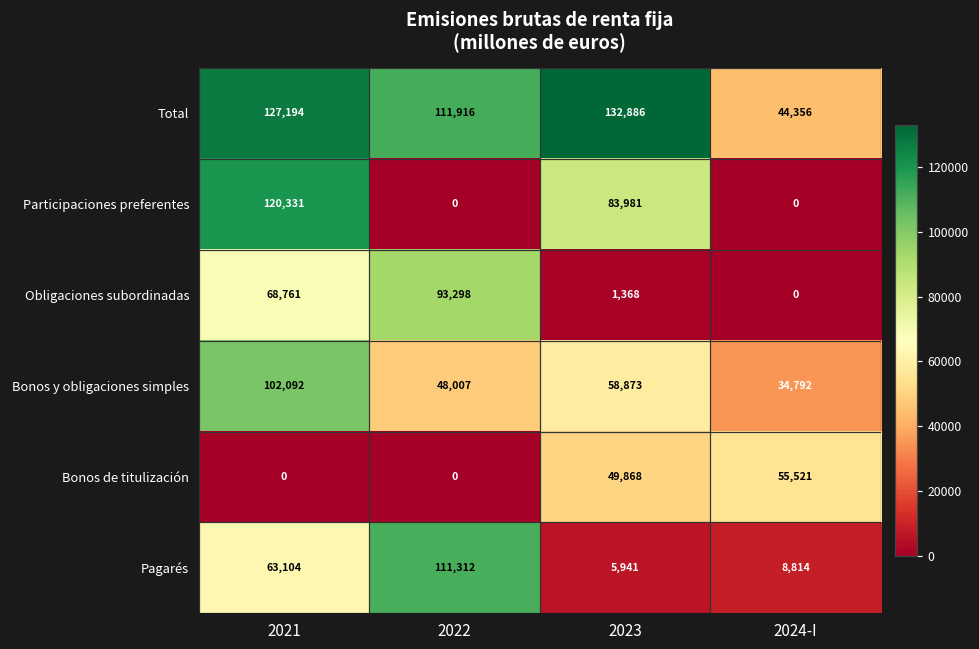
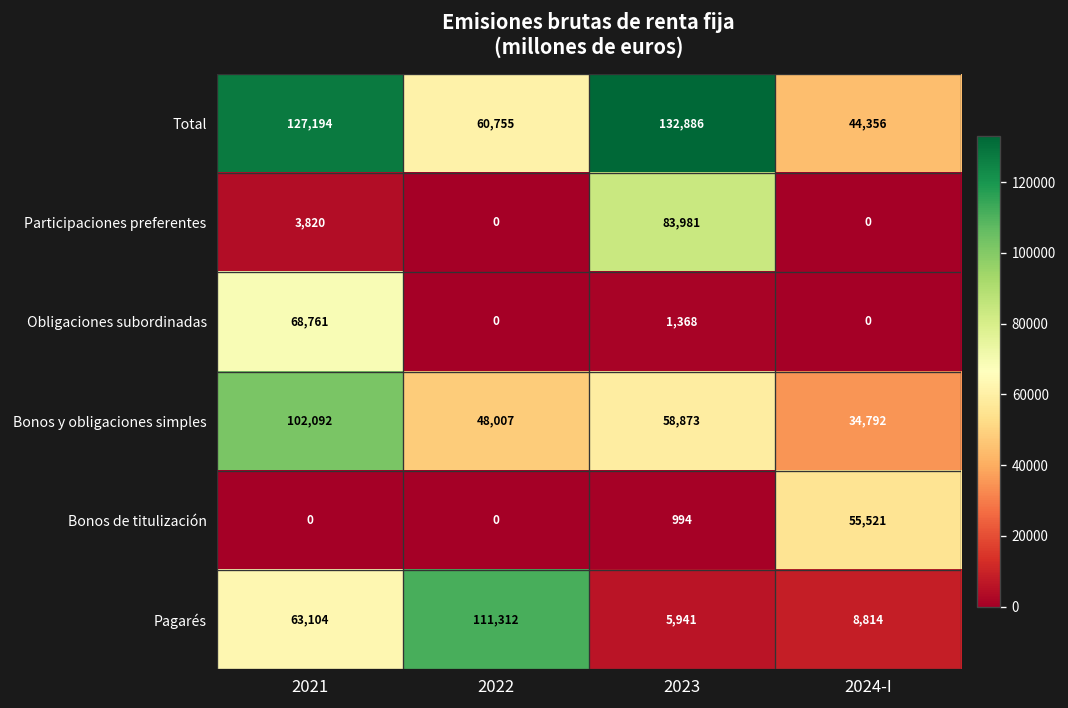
  {
    "Total": {
      "2021": "127,194",
-     "2022": "111,916",
+     "2022": "60,755",
      "2023": "132,886",
      "2024-I": "44,356"
    },
    "Participaciones preferentes": {
-     "2021": "120,331",
+     "2021": "3,820",
      "2022": "0",
      "2023": "83,981",
      "2024-I": "0"
    },
    "Obligaciones subordinadas": {
      "2021": "68,761",
-     "2022": "93,298",
+     "2022": "0",
      "2023": "1,368",
      "2024-I": "0"
    },
    "Bonos y obligaciones simples": {
      "2021": "102,092",
      "2022": "48,007",
      "2023": "58,873",
      "2024-I": "34,792"
    },
    "Bonos de titulización": {
      "2021": "0",
      "2022": "0",
-     "2023": "49,868",
+     "2023": "994",
      "2024-I": "55,521"
    },
    "Pagarés": {
      "2021": "63,104",
      "2022": "111,312",
      "2023": "5,941",
      "2024-I": "8,814"
    }
  }
